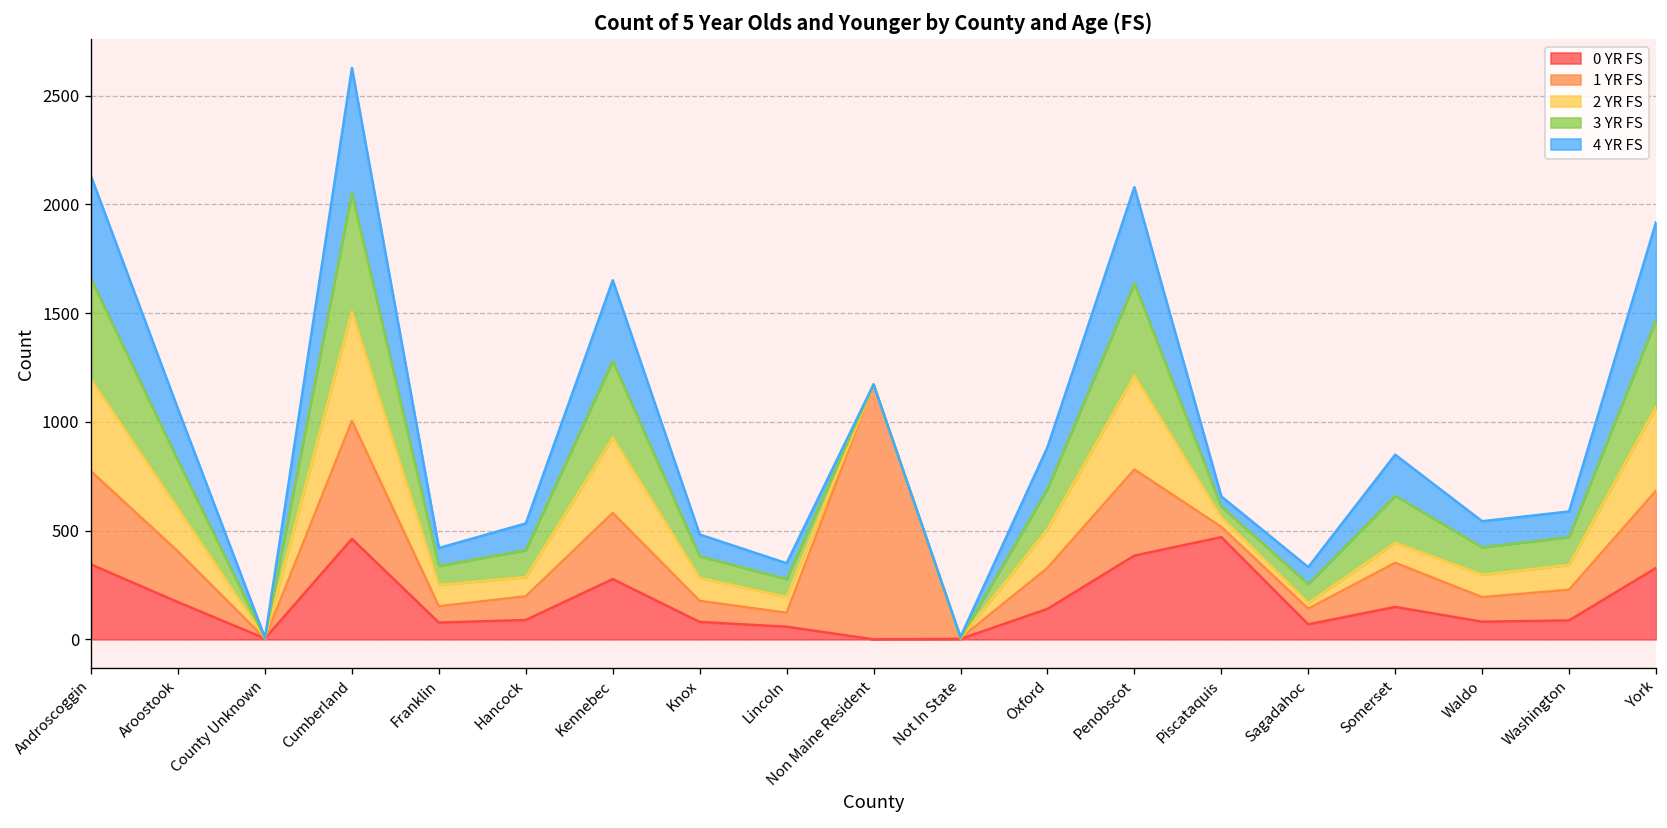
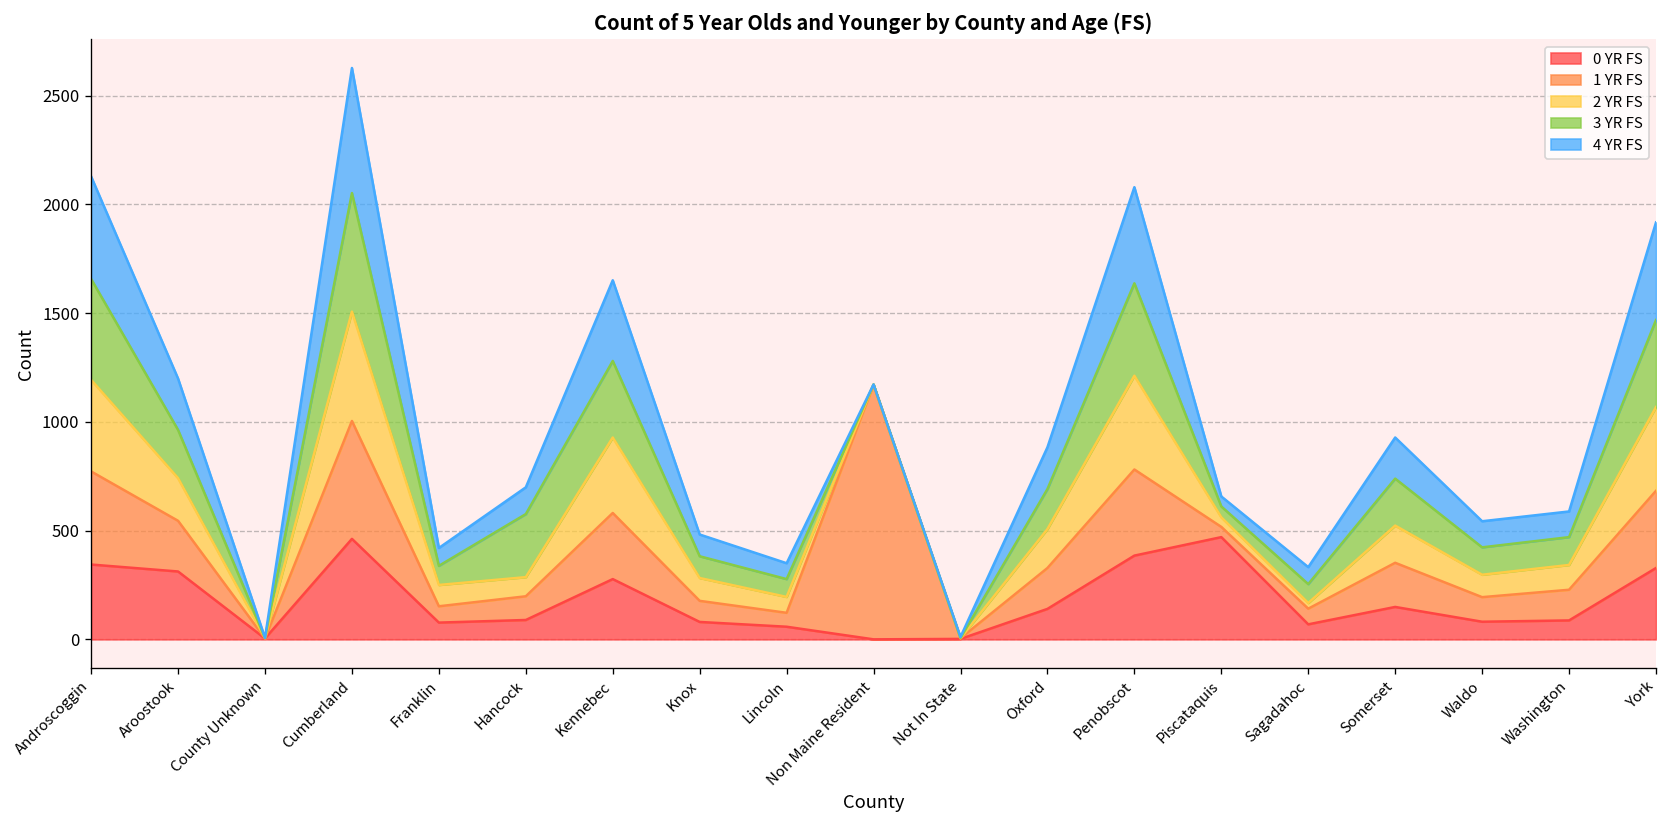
  {
    "0 YR FS": {
      "Androscoggin": 340,
-     "Aroostook": 170,
+     "Aroostook": 310,
      "Cumberland": 460,
      "Franklin": 80,
      "Hancock": 90,
      "Kennebec": 280,
      "Knox": 80,
      "Lincoln": 60,
      "Non Maine Resident": 0,
      "Oxford": 140,
      "Penobscot": 390,
      "Piscataquis": 470,
      "Sagadahoc": 70,
      "Somerset": 150,
      "Waldo": 80,
      "Washington": 90,
      "York": 330
    },
    "1 YR FS": {
      "Androscoggin": 430,
      "Aroostook": 230,
      "Cumberland": 540,
      "Franklin": 80,
      "Hancock": 110,
      "Kennebec": 300,
      "Knox": 100,
      "Lincoln": 60,
      "Oxford": 190,
      "Penobscot": 400,
      "Piscataquis": 50,
      "Sagadahoc": 70,
      "Somerset": 200,
      "Waldo": 110,
      "Washington": 140,
      "York": 360
    },
    "2 YR FS": {
      "Androscoggin": 420,
      "Aroostook": 200,
      "Cumberland": 500,
      "Franklin": 100,
      "Hancock": 90,
      "Kennebec": 350,
      "Knox": 110,
      "Lincoln": 70,
      "Oxford": 180,
      "Penobscot": 430,
      "Piscataquis": 40,
      "Sagadahoc": 30,
-     "Somerset": 90,
+     "Somerset": 170,
      "Waldo": 100,
      "Washington": 110,
      "York": 390
    },
    "3 YR FS": {
      "Androscoggin": 460,
      "Aroostook": 220,
      "Cumberland": 550,
      "Franklin": 90,
-     "Hancock": 120,
+     "Hancock": 290,
      "Kennebec": 350,
      "Knox": 100,
      "Lincoln": 80,
      "Oxford": 180,
      "Penobscot": 430,
      "Piscataquis": 50,
      "Sagadahoc": 90,
      "Somerset": 220,
      "Waldo": 130,
      "Washington": 130,
      "York": 400
    },
    "4 YR FS": {
      "Androscoggin": 470,
      "Aroostook": 240,
      "Cumberland": 580,
      "Franklin": 80,
      "Hancock": 120,
      "Kennebec": 370,
      "Knox": 100,
      "Lincoln": 70,
      "Oxford": 190,
      "Penobscot": 440,
      "Piscataquis": 50,
      "Sagadahoc": 80,
      "Somerset": 190,
      "Waldo": 120,
      "Washington": 120,
      "York": 450
    }
  }
